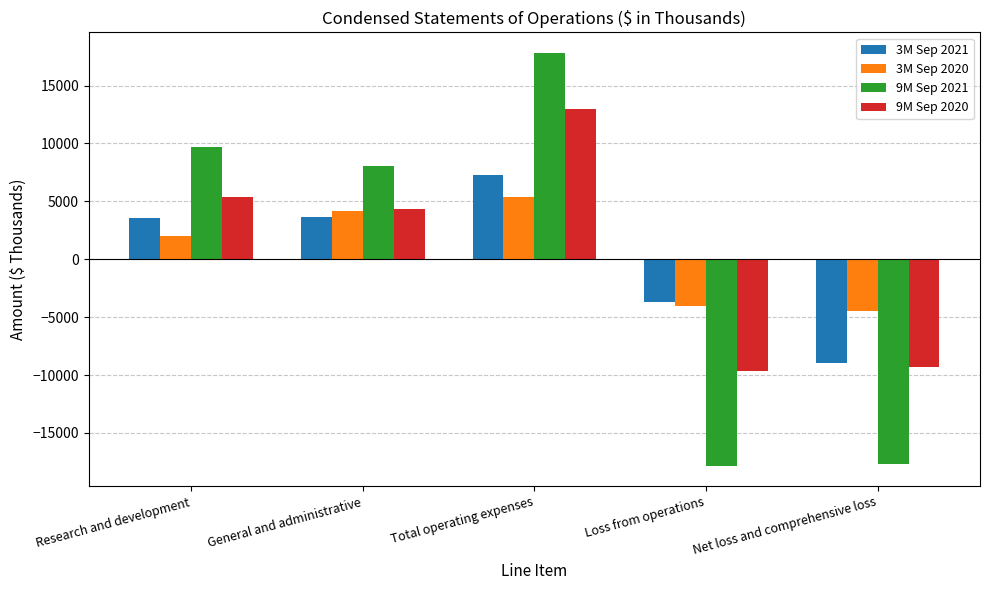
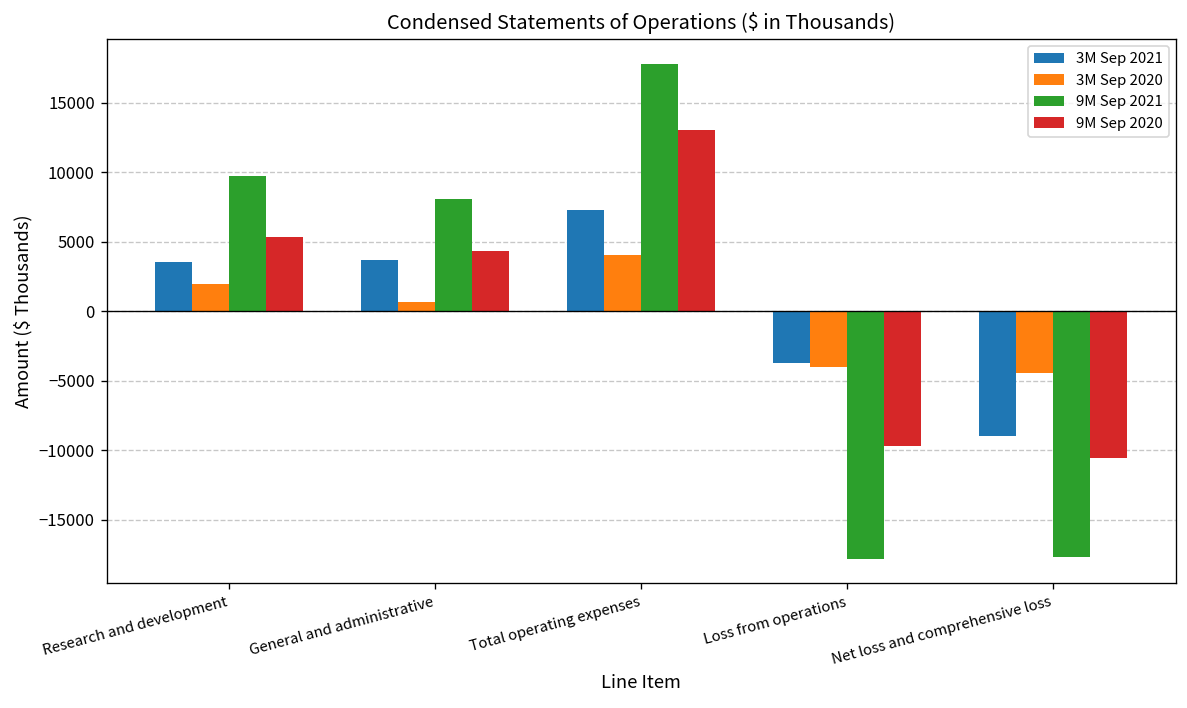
  {
    "3M Sep 2021": {
      "Research and development": 3600,
      "General and administrative": 3700,
      "Total operating expenses": 7300,
      "Loss from operations": -3700,
      "Net loss and comprehensive loss": -9000
    },
    "3M Sep 2020": {
      "Research and development": 2000,
-     "General and administrative": 4200,
-     "Total operating expenses": 5400,
+     "General and administrative": 700,
+     "Total operating expenses": 4000,
      "Loss from operations": -4000,
      "Net loss and comprehensive loss": -4500
    },
    "9M Sep 2021": {
      "Research and development": 9700,
      "General and administrative": 8100,
      "Total operating expenses": 17800,
      "Loss from operations": -17800,
      "Net loss and comprehensive loss": -17700
    },
    "9M Sep 2020": {
      "Research and development": 5400,
      "General and administrative": 4300,
      "Total operating expenses": 13000,
      "Loss from operations": -9700,
-     "Net loss and comprehensive loss": -9300
+     "Net loss and comprehensive loss": -10500
    }
  }
